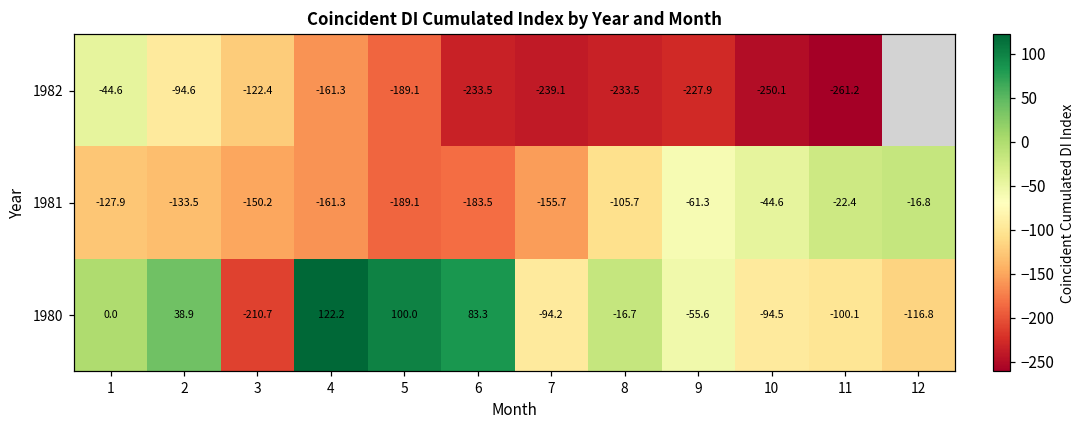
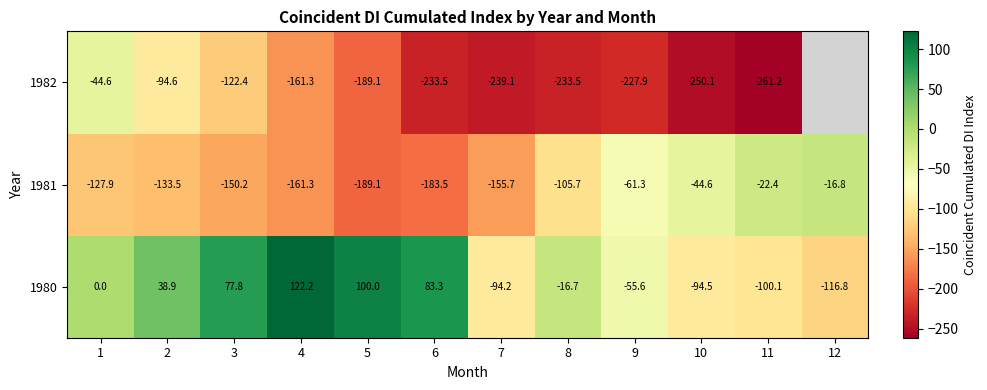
  {
    "1982": {
      "1": -44.6,
      "2": -94.6,
      "3": -122.4,
      "4": -161.3,
      "5": -189.1,
      "6": -233.5,
      "7": -239.1,
      "8": -233.5,
      "9": -227.9,
      "10": -250.1,
      "11": -261.2
    },
    "1981": {
      "1": -127.9,
      "2": -133.5,
      "3": -150.2,
      "4": -161.3,
      "5": -189.1,
      "6": -183.5,
      "7": -155.7,
      "8": -105.7,
      "9": -61.3,
      "10": -44.6,
      "11": -22.4,
      "12": -16.8
    },
    "1980": {
      "1": 0.0,
      "2": 38.9,
-     "3": -210.7,
+     "3": 77.8,
      "4": 122.2,
      "5": 100.0,
      "6": 83.3,
      "7": -94.2,
      "8": -16.7,
      "9": -55.6,
      "10": -94.5,
      "11": -100.1,
      "12": -116.8
    }
  }
